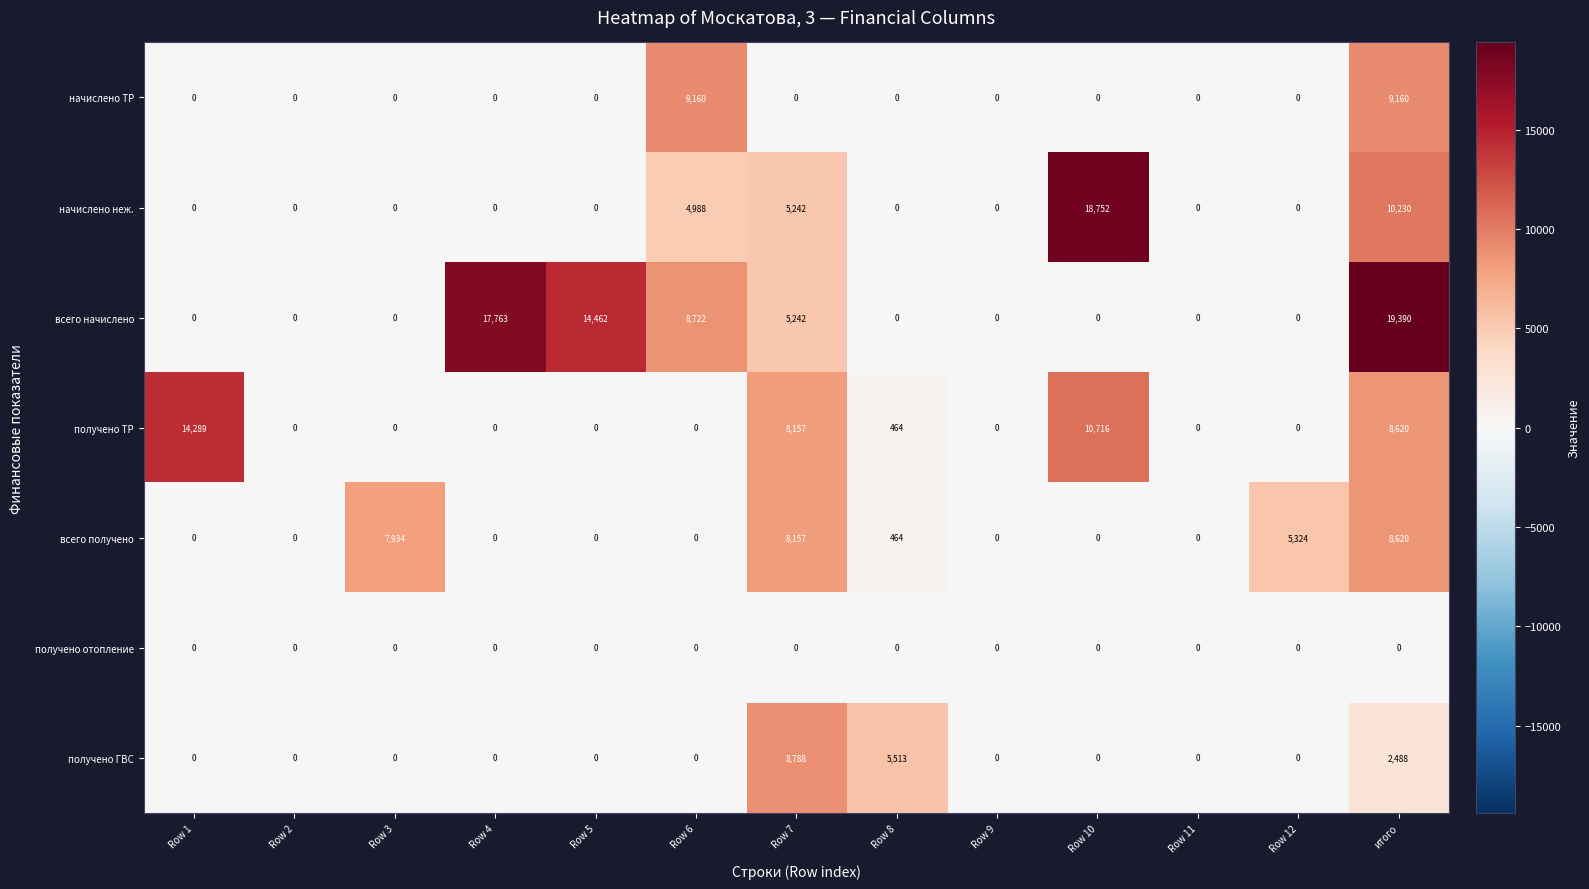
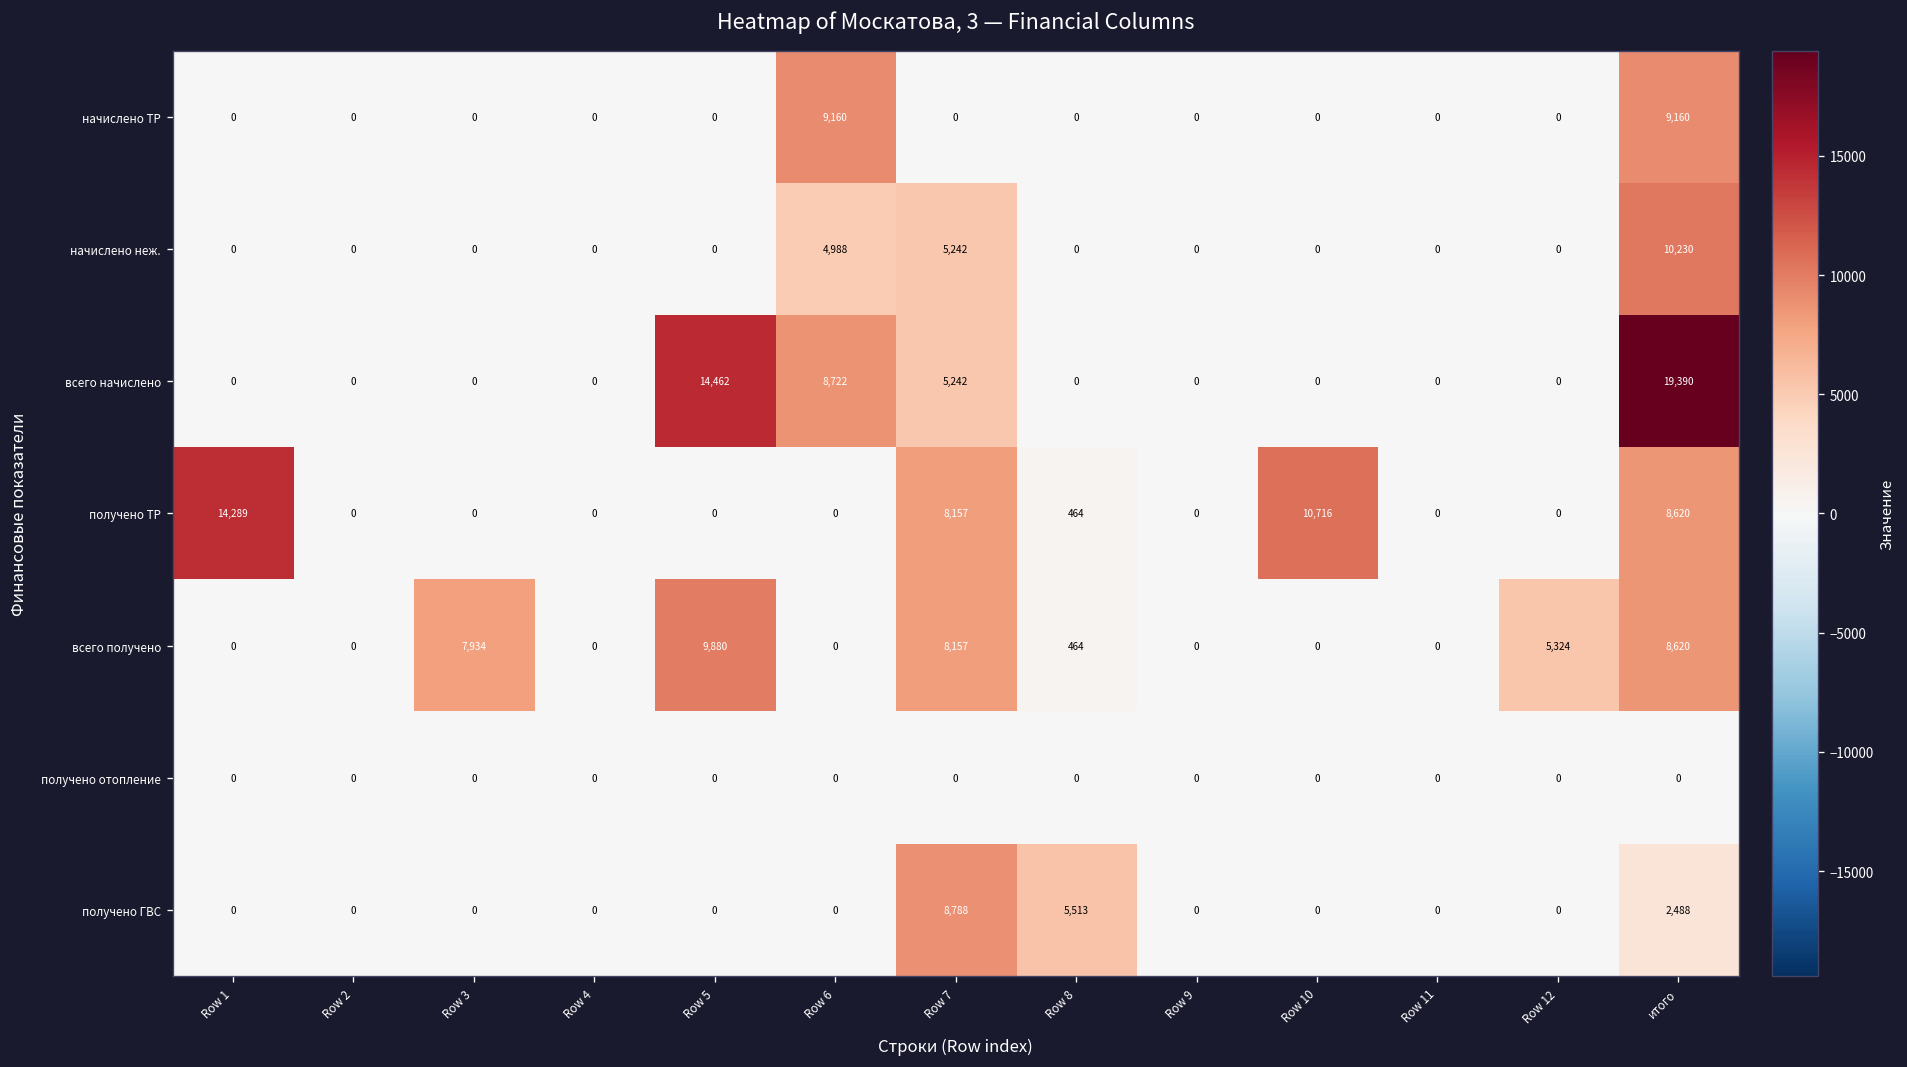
  {
    "начислено ТР": {
      "Row 1": "0",
      "Row 2": "0",
      "Row 3": "0",
      "Row 4": "0",
      "Row 5": "0",
      "Row 6": "9,160",
      "Row 7": "0",
      "Row 8": "0",
      "Row 9": "0",
      "Row 10": "0",
      "Row 11": "0",
      "Row 12": "0",
      "итого": "9,160"
    },
    "начислено неж.": {
      "Row 1": "0",
      "Row 2": "0",
      "Row 3": "0",
      "Row 4": "0",
      "Row 5": "0",
      "Row 6": "4,988",
      "Row 7": "5,242",
      "Row 8": "0",
      "Row 9": "0",
-     "Row 10": "18,752",
+     "Row 10": "0",
      "Row 11": "0",
      "Row 12": "0",
      "итого": "10,230"
    },
    "всего начислено": {
      "Row 1": "0",
      "Row 2": "0",
      "Row 3": "0",
-     "Row 4": "17,763",
+     "Row 4": "0",
      "Row 5": "14,462",
      "Row 6": "8,722",
      "Row 7": "5,242",
      "Row 8": "0",
      "Row 9": "0",
      "Row 10": "0",
      "Row 11": "0",
      "Row 12": "0",
      "итого": "19,390"
    },
    "получено ТР": {
      "Row 1": "14,289",
      "Row 2": "0",
      "Row 3": "0",
      "Row 4": "0",
      "Row 5": "0",
      "Row 6": "0",
      "Row 7": "8,157",
      "Row 8": "464",
      "Row 9": "0",
      "Row 10": "10,716",
      "Row 11": "0",
      "Row 12": "0",
      "итого": "8,620"
    },
    "всего получено": {
      "Row 1": "0",
      "Row 2": "0",
      "Row 3": "7,934",
      "Row 4": "0",
-     "Row 5": "0",
+     "Row 5": "9,880",
      "Row 6": "0",
      "Row 7": "8,157",
      "Row 8": "464",
      "Row 9": "0",
      "Row 10": "0",
      "Row 11": "0",
      "Row 12": "5,324",
      "итого": "8,620"
    },
    "получено отопление": {
      "Row 1": "0",
      "Row 2": "0",
      "Row 3": "0",
      "Row 4": "0",
      "Row 5": "0",
      "Row 6": "0",
      "Row 7": "0",
      "Row 8": "0",
      "Row 9": "0",
      "Row 10": "0",
      "Row 11": "0",
      "Row 12": "0",
      "итого": "0"
    },
    "получено ГВС": {
      "Row 1": "0",
      "Row 2": "0",
      "Row 3": "0",
      "Row 4": "0",
      "Row 5": "0",
      "Row 6": "0",
      "Row 7": "8,788",
      "Row 8": "5,513",
      "Row 9": "0",
      "Row 10": "0",
      "Row 11": "0",
      "Row 12": "0",
      "итого": "2,488"
    }
  }
